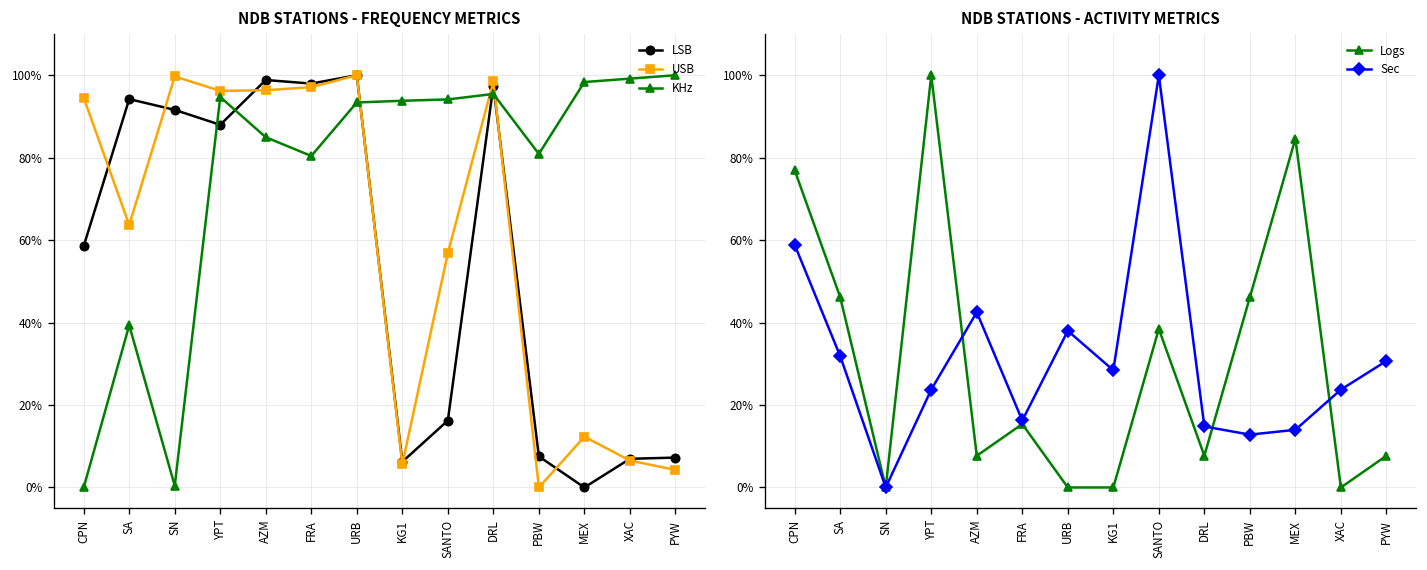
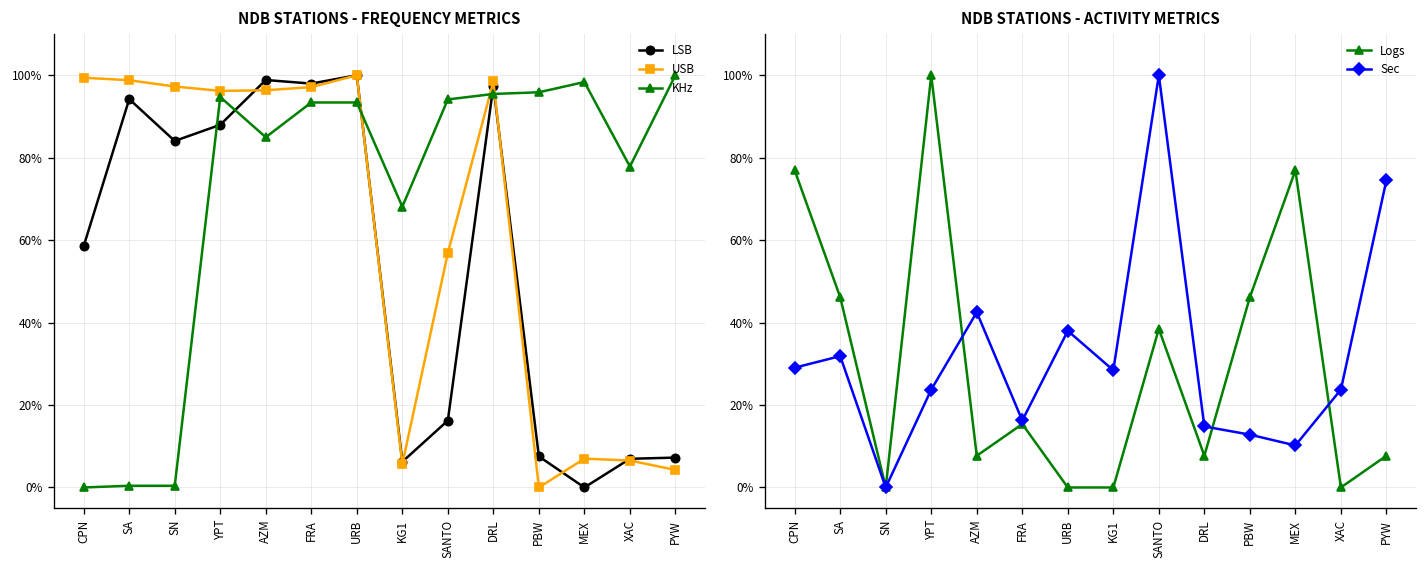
  {
    "NDB STATIONS - FREQUENCY METRICS": {
      "LSB": {
        "CPN": "59%",
        "SA": "94%",
-       "SN": "92%",
+       "SN": "84%",
        "YPT": "88%",
        "AZM": "99%",
        "FRA": "98%",
        "SANTO": "16%",
        "DRL": "97%",
        "PBW": "8%",
        "MEX": "0%",
        "PYW": "7%"
      },
      "USB": {
-       "CPN": "95%",
-       "SA": "64%",
-       "SN": "100%",
+       "CPN": "99%",
+       "SA": "99%",
+       "SN": "97%",
        "YPT": "96%",
        "AZM": "96%",
        "FRA": "97%",
        "SANTO": "57%",
        "DRL": "98%",
        "PBW": "0%",
-       "MEX": "12%",
+       "MEX": "7%",
        "PYW": "4%"
      },
      "KHz": {
        "CPN": "0%",
-       "SA": "39%",
+       "SA": "0%",
        "SN": "0%",
        "YPT": "95%",
        "AZM": "85%",
-       "FRA": "80%",
+       "FRA": "93%",
        "URB": "93%",
-       "KG1": "94%",
+       "KG1": "68%",
        "SANTO": "94%",
        "DRL": "95%",
-       "PBW": "81%",
+       "PBW": "96%",
        "MEX": "98%",
-       "XAC": "99%",
+       "XAC": "78%",
        "PYW": "100%"
      }
    },
    "NDB STATIONS - ACTIVITY METRICS": {
      "Logs": {
        "CPN": "77%",
        "SA": "46%",
        "YPT": "100%",
        "AZM": "8%",
        "FRA": "15%",
        "URB": "0%",
        "KG1": "0%",
        "SANTO": "38%",
        "DRL": "8%",
        "PBW": "46%",
-       "MEX": "85%",
+       "MEX": "77%",
        "XAC": "0%",
        "PYW": "8%"
      },
      "Sec": {
-       "CPN": "59%",
+       "CPN": "29%",
        "SA": "32%",
        "YPT": "24%",
        "AZM": "43%",
        "FRA": "16%",
        "URB": "38%",
        "KG1": "28%",
        "SANTO": "100%",
        "DRL": "15%",
        "PBW": "13%",
-       "MEX": "14%",
+       "MEX": "10%",
        "XAC": "24%",
-       "PYW": "31%"
+       "PYW": "75%"
      }
    }
  }
